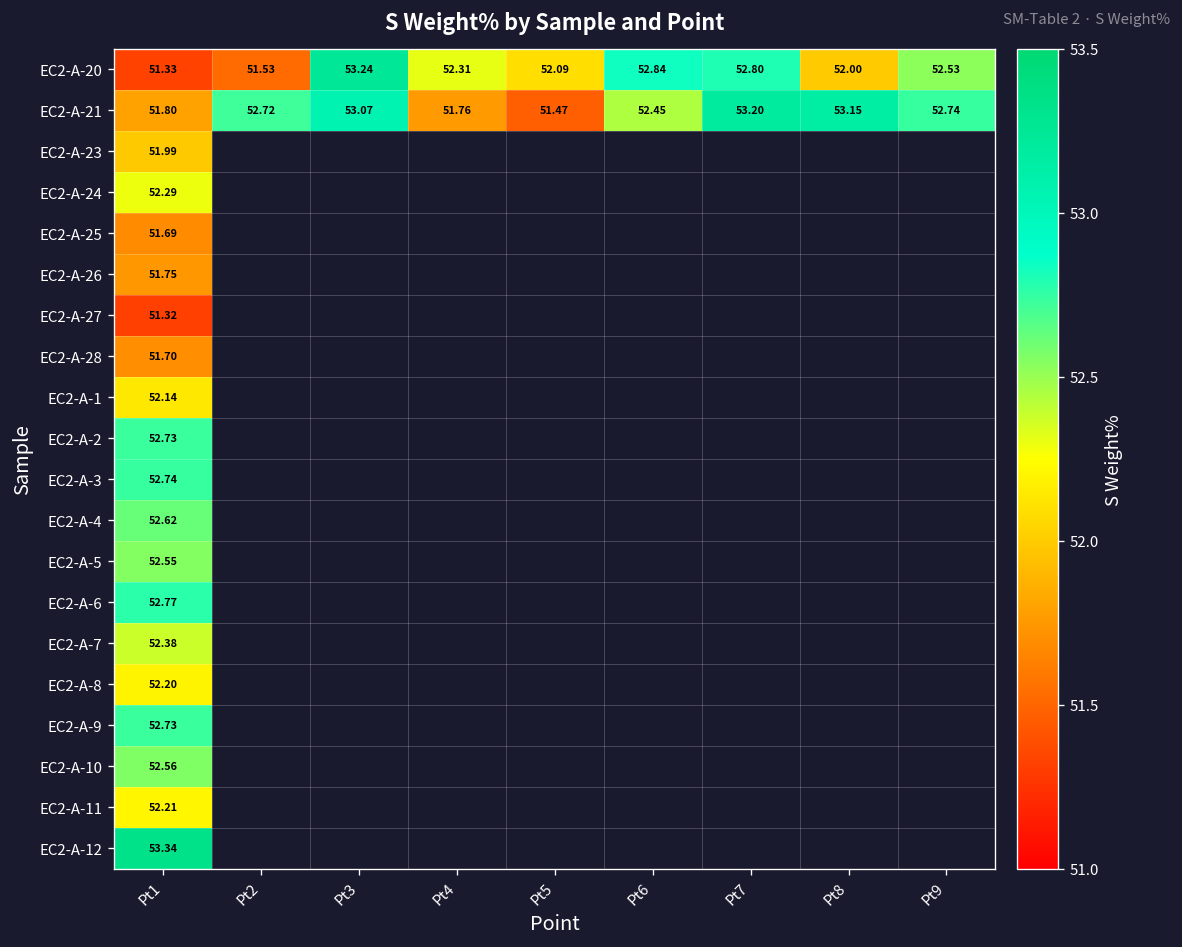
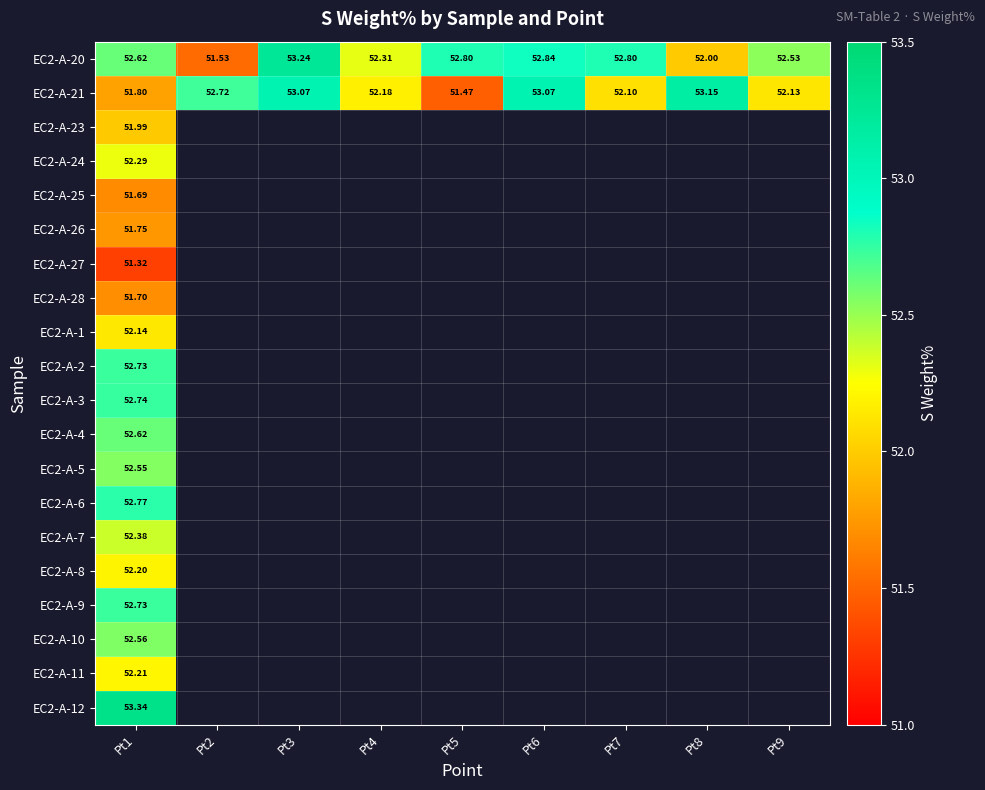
  {
    "EC2-A-20": {
-     "Pt1": 51.33,
+     "Pt1": 52.62,
      "Pt2": 51.53,
      "Pt3": 53.24,
      "Pt4": 52.31,
-     "Pt5": 52.09,
+     "Pt5": 52.80,
      "Pt6": 52.84,
      "Pt7": 52.80,
      "Pt8": 52.00,
      "Pt9": 52.53
    },
    "EC2-A-21": {
      "Pt1": 51.80,
      "Pt2": 52.72,
      "Pt3": 53.07,
-     "Pt4": 51.76,
+     "Pt4": 52.18,
      "Pt5": 51.47,
-     "Pt6": 52.45,
-     "Pt7": 53.20,
+     "Pt6": 53.07,
+     "Pt7": 52.10,
      "Pt8": 53.15,
-     "Pt9": 52.74
+     "Pt9": 52.13
    },
    "EC2-A-23": {
      "Pt1": 51.99
    },
    "EC2-A-24": {
      "Pt1": 52.29
    },
    "EC2-A-25": {
      "Pt1": 51.69
    },
    "EC2-A-26": {
      "Pt1": 51.75
    },
    "EC2-A-27": {
      "Pt1": 51.32
    },
    "EC2-A-28": {
      "Pt1": 51.70
    },
    "EC2-A-1": {
      "Pt1": 52.14
    },
    "EC2-A-2": {
      "Pt1": 52.73
    },
    "EC2-A-3": {
      "Pt1": 52.74
    },
    "EC2-A-4": {
      "Pt1": 52.62
    },
    "EC2-A-5": {
      "Pt1": 52.55
    },
    "EC2-A-6": {
      "Pt1": 52.77
    },
    "EC2-A-7": {
      "Pt1": 52.38
    },
    "EC2-A-8": {
      "Pt1": 52.20
    },
    "EC2-A-9": {
      "Pt1": 52.73
    },
    "EC2-A-10": {
      "Pt1": 52.56
    },
    "EC2-A-11": {
      "Pt1": 52.21
    },
    "EC2-A-12": {
      "Pt1": 53.34
    }
  }
